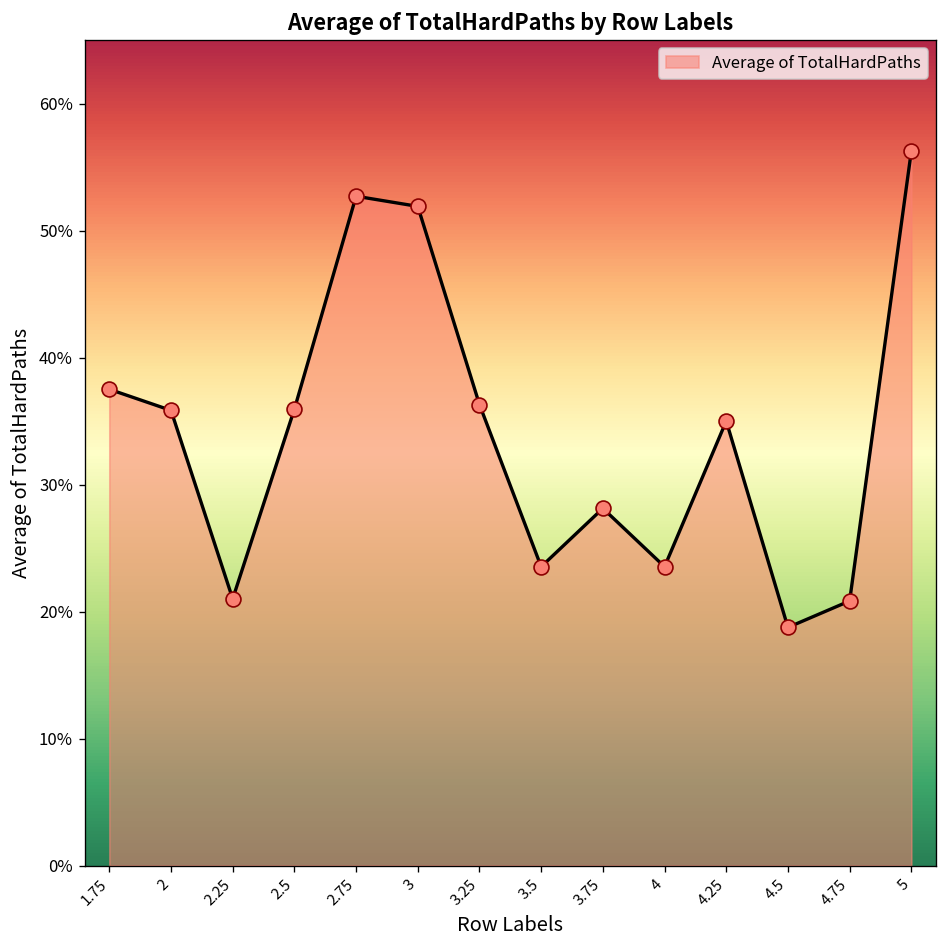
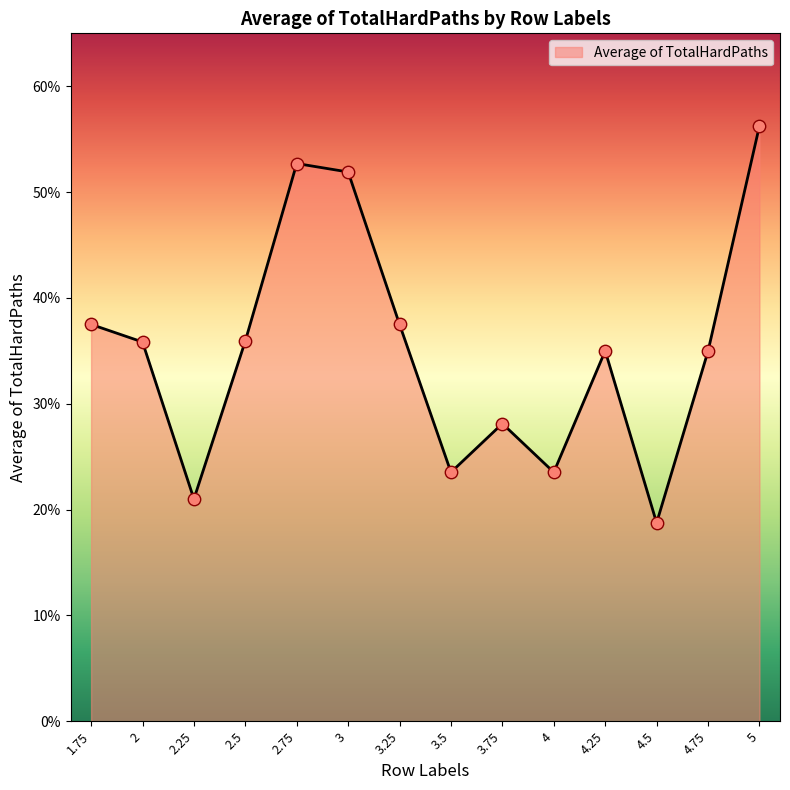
  {
    "1.75": "37.5%",
    "2": "35.8%",
    "2.25": "21.0%",
    "2.5": "35.9%",
    "2.75": "52.7%",
    "3": "51.9%",
-   "3.25": "36.3%",
+   "3.25": "37.5%",
    "3.5": "23.5%",
    "3.75": "28.1%",
    "4": "23.5%",
    "4.25": "35.0%",
    "4.5": "18.8%",
-   "4.75": "20.8%",
+   "4.75": "35.0%",
    "5": "56.3%"
  }
